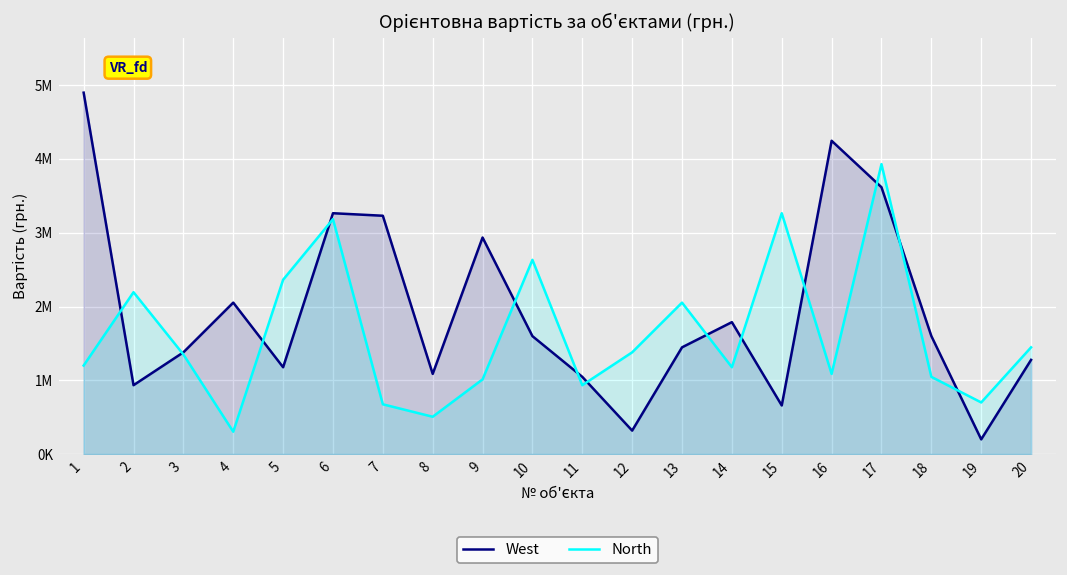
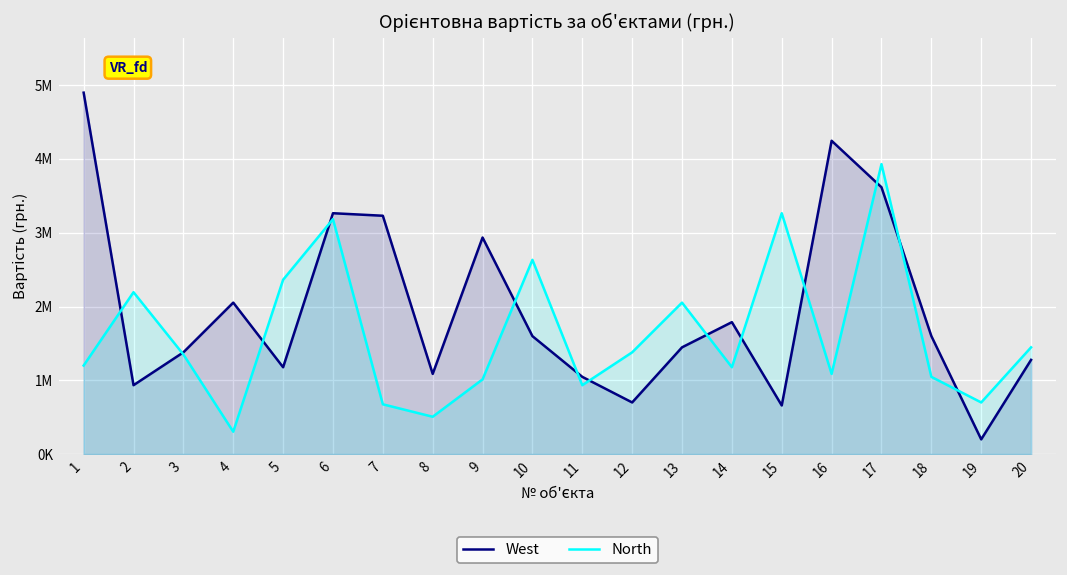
  {
    "West": {
      "1": 4900000,
      "2": 900000,
      "4": 2100000,
      "5": 1200000,
      "6": 3300000,
      "7": 3200000,
      "8": 1100000,
      "9": 2900000,
      "10": 1600000,
      "11": 1000000,
-     "12": 300000,
+     "12": 700000,
      "13": 1400000,
      "14": 1800000,
      "15": 700000,
      "16": 4200000,
      "17": 3600000,
      "18": 1600000,
      "19": 200000,
      "20": 1300000
    },
    "North": {
      "1": 1200000,
      "2": 2200000,
      "4": 300000,
      "5": 2400000,
      "6": 3200000,
      "7": 700000,
      "8": 500000,
      "9": 1000000,
      "10": 2600000,
      "11": 900000,
      "12": 1400000,
      "13": 2100000,
      "14": 1200000,
      "15": 3300000,
      "16": 1100000,
      "17": 3900000,
      "18": 1000000,
      "19": 700000,
      "20": 1400000
    }
  }
